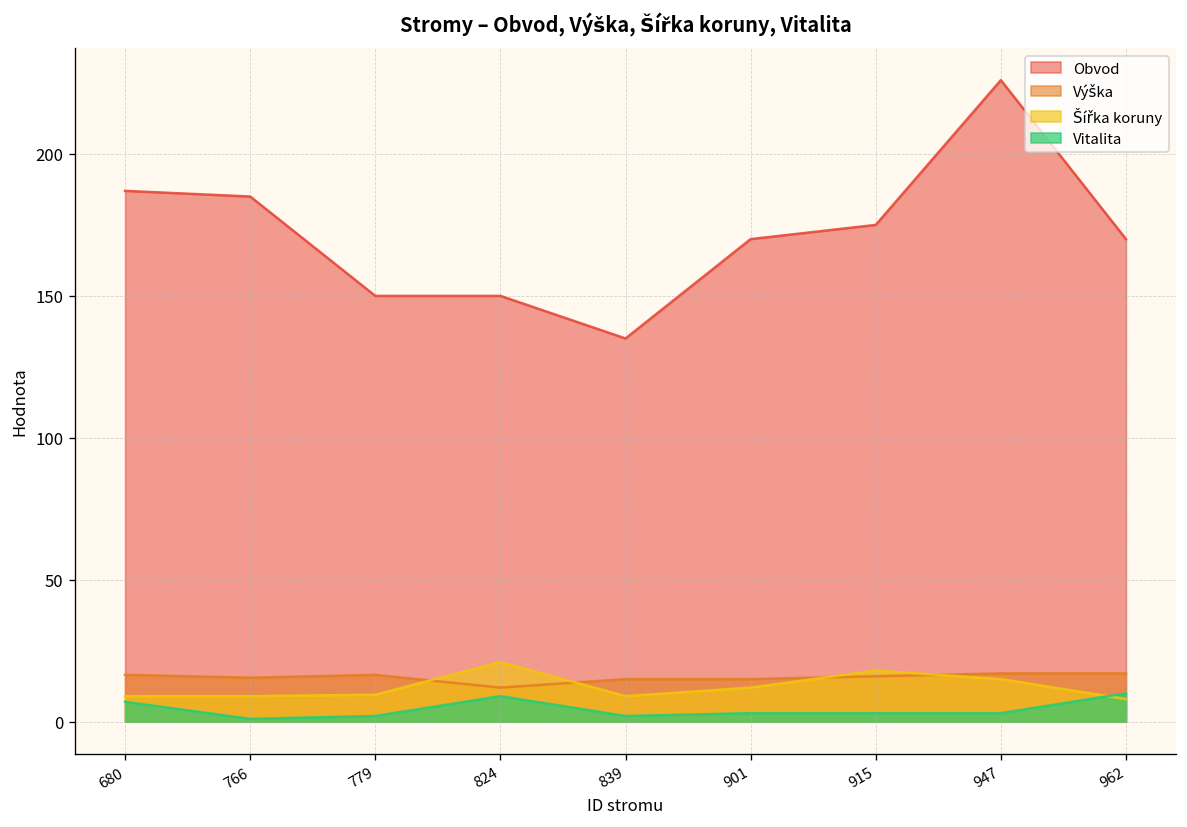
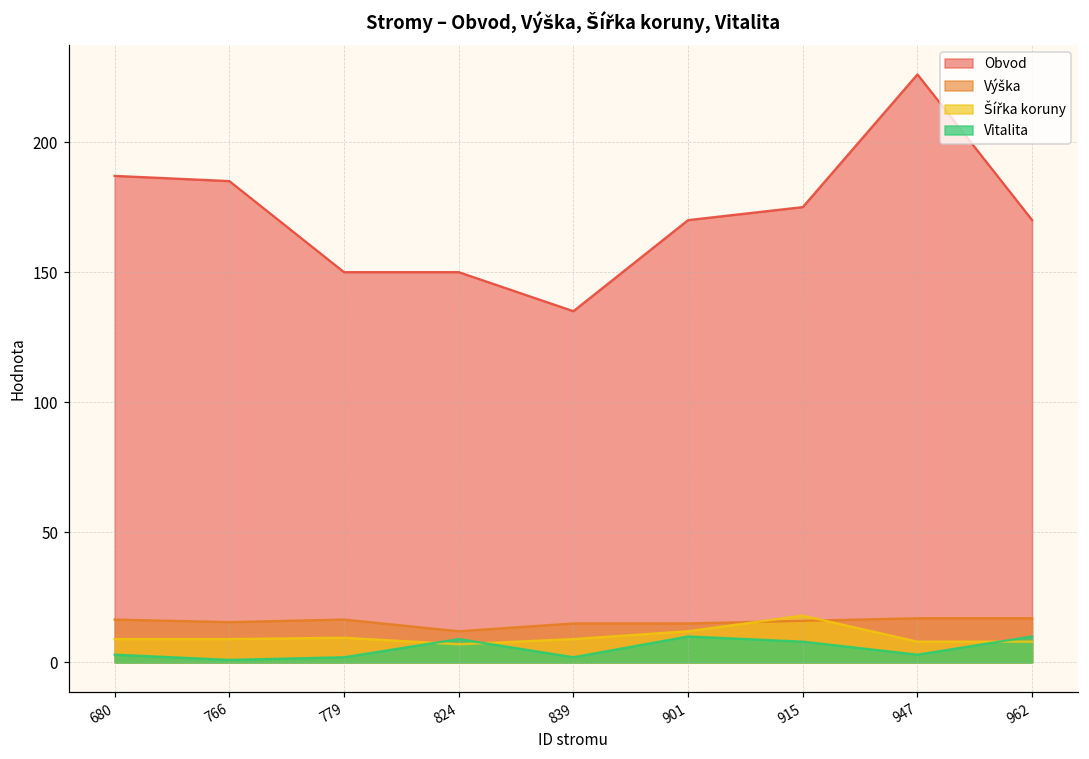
  {
    "Šířka koruny": {
      "680": 9,
      "766": 9,
      "779": 10,
-     "824": 21,
+     "824": 7,
      "839": 9,
      "901": 12,
      "915": 18,
-     "947": 15,
+     "947": 8,
      "962": 8
    },
    "Vitalita": {
-     "680": 7,
+     "680": 3,
      "766": 1,
      "779": 2,
      "824": 9,
      "839": 2,
-     "901": 3,
-     "915": 3,
+     "901": 10,
+     "915": 8,
      "947": 3,
      "962": 10
    }
  }
